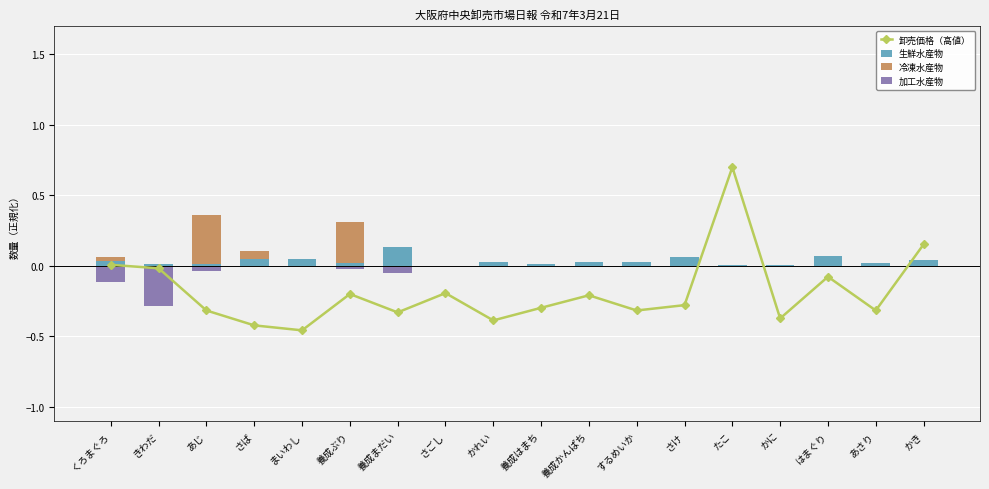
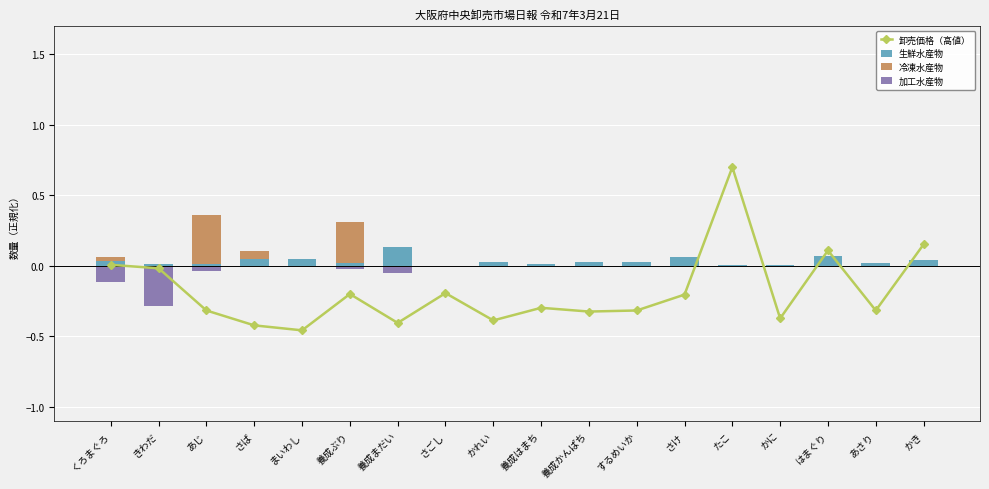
  {
    "卸売価格（高値）": {
      "くろまぐろ": 0.01,
      "きわだ": -0.02,
      "あじ": -0.32,
      "さば": -0.42,
      "まいわし": -0.46,
      "養成ぶり": -0.20,
-     "養成まだい": -0.33,
+     "養成まだい": -0.41,
      "さごし": -0.19,
      "かれい": -0.39,
      "養成はまち": -0.30,
-     "養成かんぱち": -0.21,
+     "養成かんぱち": -0.32,
      "するめいか": -0.32,
-     "さけ": -0.28,
+     "さけ": -0.20,
      "たこ": 0.70,
      "かに": -0.37,
-     "はまぐり": -0.08,
+     "はまぐり": 0.11,
      "あさり": -0.32,
      "かき": 0.15
    },
    "生鮮水産物": {
      "くろまぐろ": 0.04,
      "さば": 0.05,
      "まいわし": 0.05,
      "養成まだい": 0.14,
      "かれい": 0.03,
      "養成かんぱち": 0.03,
      "するめいか": 0.03,
      "さけ": 0.06,
      "はまぐり": 0.07,
      "あさり": 0.02,
      "かき": 0.04
    },
    "冷凍水産物": {
      "くろまぐろ": 0.02,
      "きわだ": 0.00,
      "あじ": 0.35,
      "さば": 0.06,
      "まいわし": 0.00,
      "養成ぶり": 0.29,
      "養成まだい": 0.00,
      "さごし": 0.00,
      "かれい": 0.00,
      "養成はまち": 0.00,
      "養成かんぱち": 0.00,
      "するめいか": 0.00,
      "さけ": 0.00,
      "たこ": 0.00,
      "かに": 0.00,
      "はまぐり": 0.00,
      "あさり": 0.00,
      "かき": 0.00
    },
    "加工水産物": {
      "くろまぐろ": -0.12,
      "きわだ": -0.28,
      "あじ": -0.03,
      "養成ぶり": -0.02,
      "養成まだい": -0.05,
      "さごし": 0.00,
      "かれい": 0.00,
      "養成はまち": 0.00,
      "養成かんぱち": 0.00,
      "するめいか": 0.00,
      "さけ": 0.00,
      "たこ": 0.00,
      "かに": 0.00,
      "はまぐり": 0.00,
      "あさり": 0.00,
      "かき": 0.00
    }
  }
